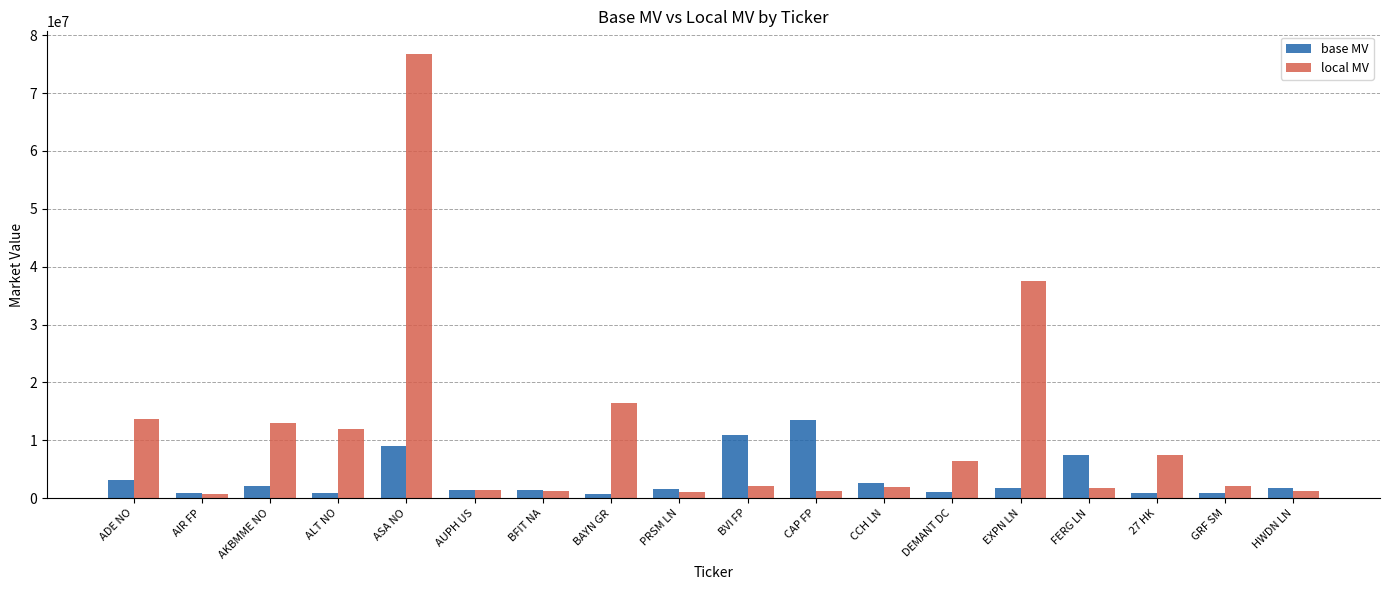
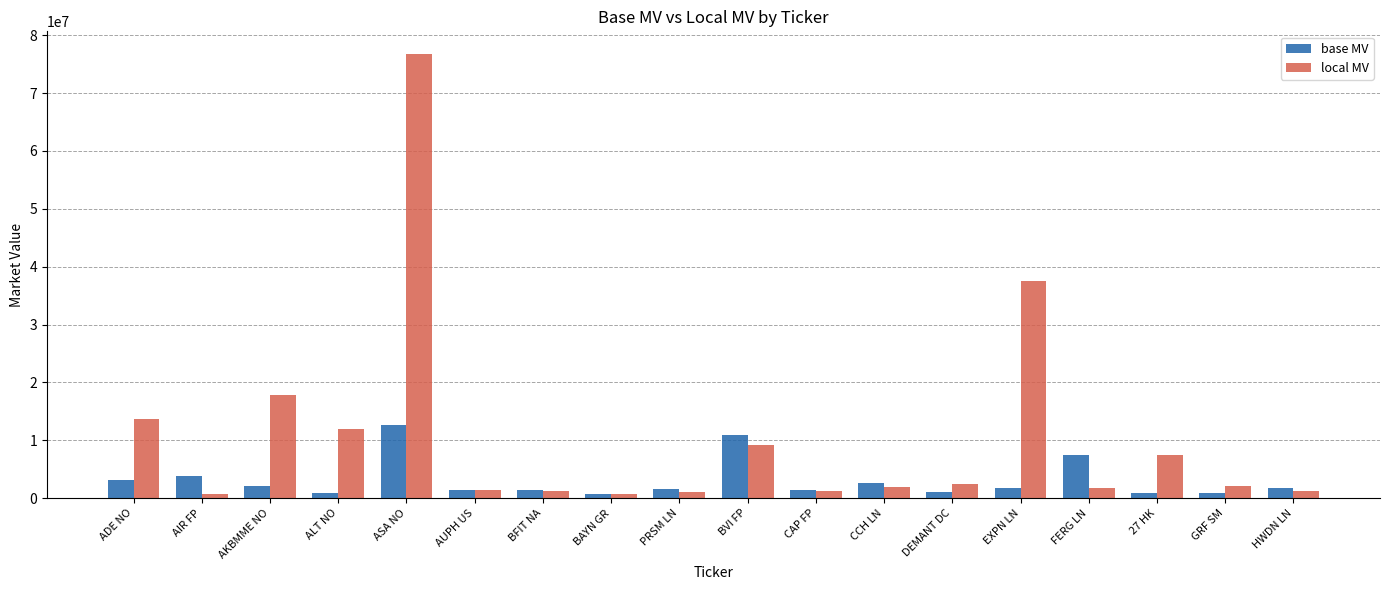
  {
    "base MV": {
      "ADE NO": 3000000,
-     "AIR FP": 1000000,
+     "AIR FP": 4000000,
      "AKBMME NO": 2000000,
      "ALT NO": 1000000,
-     "ASA NO": 9000000,
+     "ASA NO": 13000000,
      "AUPH US": 1000000,
      "BFIT NA": 1000000,
      "BAYN GR": 1000000,
      "PRSM LN": 2000000,
      "BVI FP": 11000000,
-     "CAP FP": 13000000,
+     "CAP FP": 1000000,
      "CCH LN": 3000000,
      "DEMANT DC": 1000000,
      "EXPN LN": 2000000,
      "FERG LN": 8000000,
      "27 HK": 1000000,
      "GRF SM": 1000000,
      "HWDN LN": 2000000
    },
    "local MV": {
      "ADE NO": 14000000,
      "AIR FP": 1000000,
-     "AKBMME NO": 13000000,
+     "AKBMME NO": 18000000,
      "ALT NO": 12000000,
      "ASA NO": 77000000,
      "AUPH US": 1000000,
      "BFIT NA": 1000000,
-     "BAYN GR": 16000000,
+     "BAYN GR": 1000000,
      "PRSM LN": 1000000,
-     "BVI FP": 2000000,
+     "BVI FP": 9000000,
      "CAP FP": 1000000,
      "CCH LN": 2000000,
-     "DEMANT DC": 6000000,
+     "DEMANT DC": 2000000,
      "EXPN LN": 38000000,
      "FERG LN": 2000000,
      "27 HK": 7000000,
      "GRF SM": 2000000,
      "HWDN LN": 1000000
    }
  }
